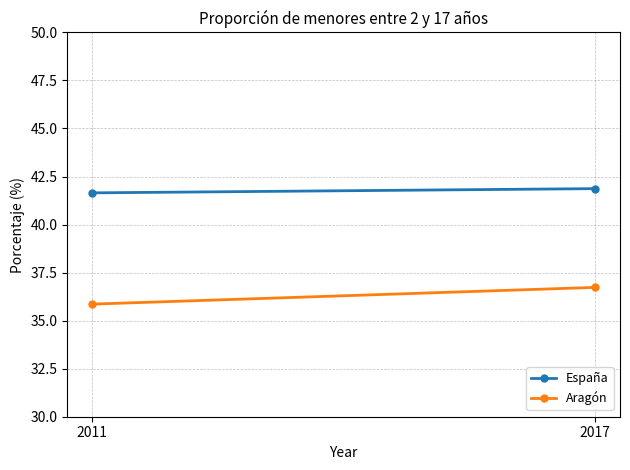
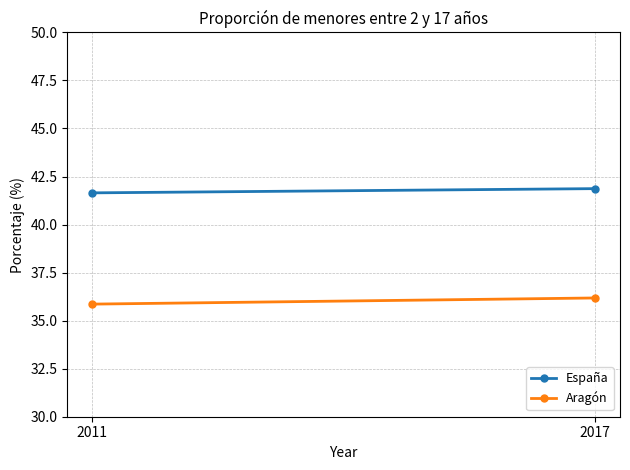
  {
    "España": {
      "2011": 41.7,
      "2017": 41.9
    },
    "Aragón": {
      "2011": 35.9,
-     "2017": 36.7
+     "2017": 36.2
    }
  }
